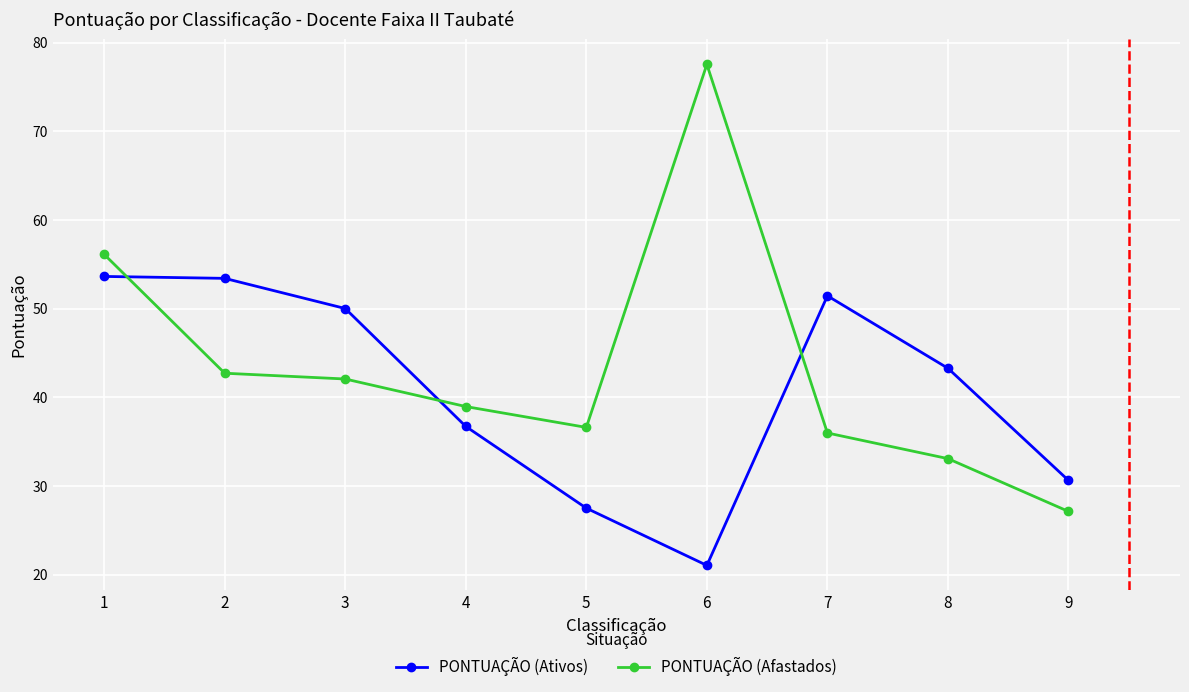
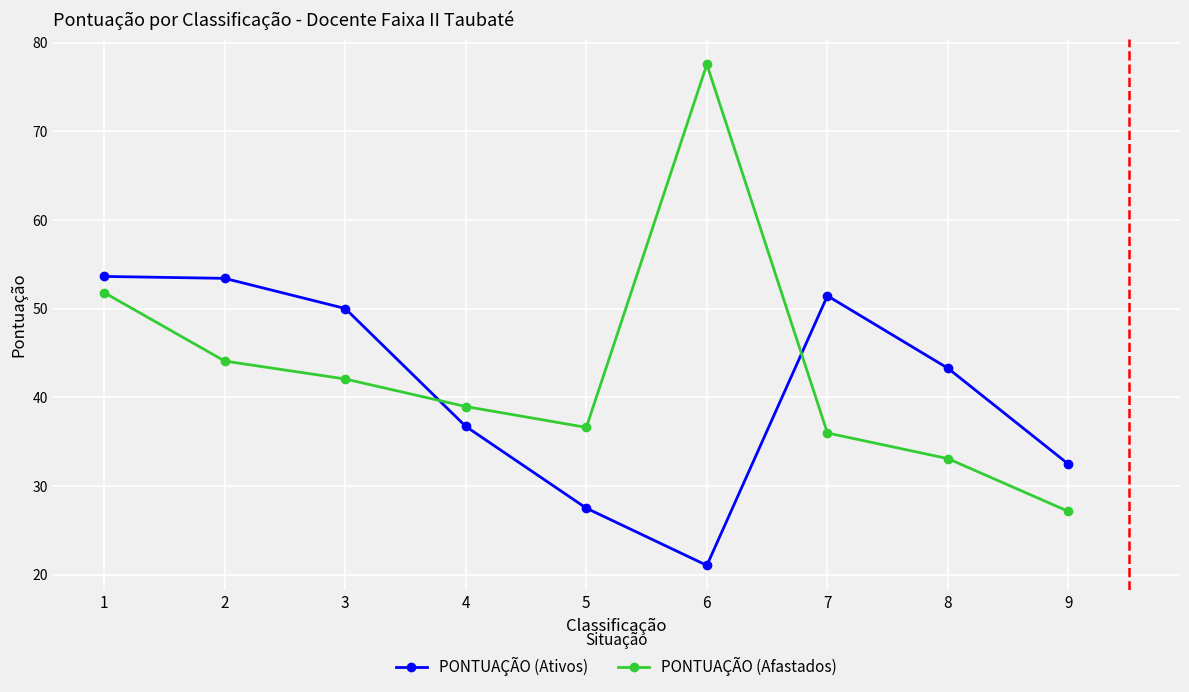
  {
    "PONTUAÇÃO (Ativos)": {
      "1": 54,
      "2": 53,
      "3": 50,
      "4": 37,
      "5": 28,
      "6": 21,
      "7": 51,
      "8": 43,
-     "9": 31
+     "9": 32
    },
    "PONTUAÇÃO (Afastados)": {
-     "1": 56,
-     "2": 43,
+     "1": 52,
+     "2": 44,
      "3": 42,
      "4": 39,
      "5": 37,
      "6": 78,
      "7": 36,
      "8": 33,
      "9": 27
    }
  }
